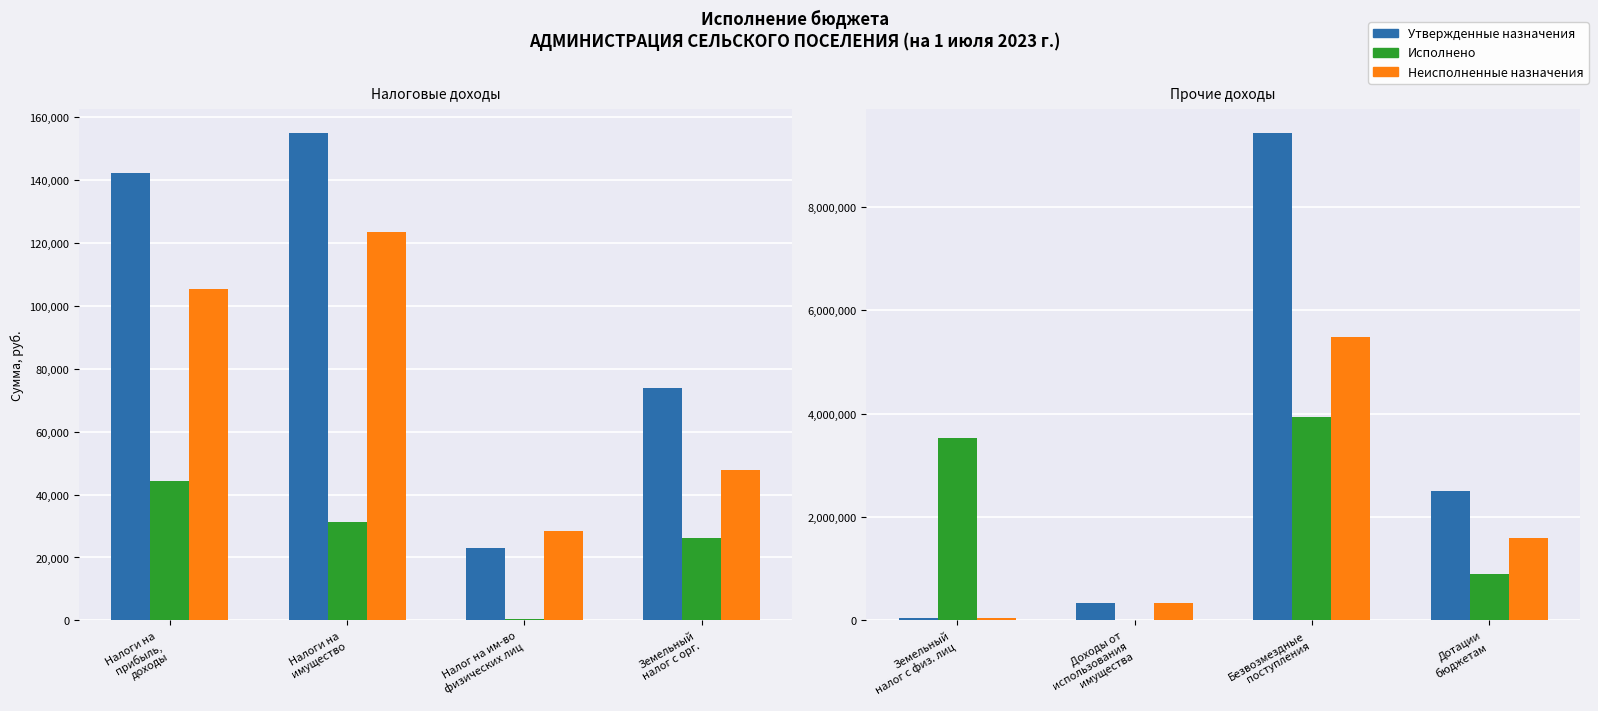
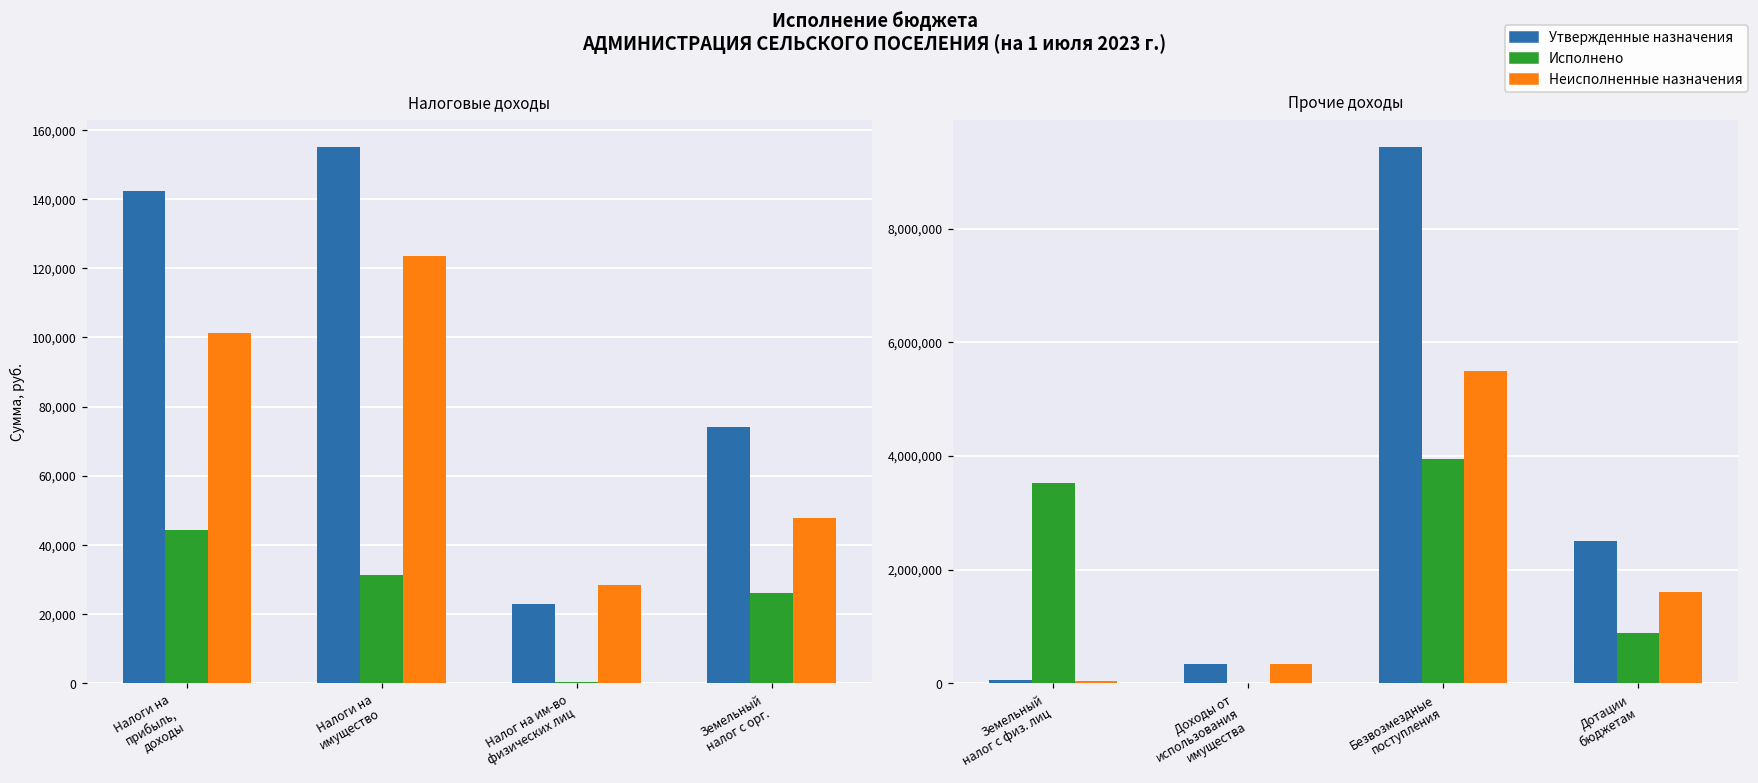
  {
    "Налоговые доходы": {
      "Утвержденные назначения": {
        "Налоги на прибыль, доходы": "142,000",
        "Налоги на имущество": "155,000",
        "Налог на им-во физических лиц": "23,000",
        "Земельный налог с орг.": "74,000"
      },
      "Исполнено": {
        "Налоги на прибыль, доходы": "44,000",
        "Налоги на имущество": "31,000",
        "Земельный налог с орг.": "26,000"
      },
      "Неисполненные назначения": {
-       "Налоги на прибыль, доходы": "105,000",
+       "Налоги на прибыль, доходы": "101,000",
        "Налоги на имущество": "124,000",
        "Налог на им-во физических лиц": "29,000",
        "Земельный налог с орг.": "48,000"
      }
    },
    "Прочие доходы": {
      "Утвержденные назначения": {
        "Земельный налог с физ. лиц": "100,000",
        "Доходы от использования имущества": "300,000",
        "Безвозмездные поступления": "9,400,000",
        "Дотации бюджетам": "2,500,000"
      },
      "Исполнено": {
        "Земельный налог с физ. лиц": "3,500,000",
        "Доходы от использования имущества": "0",
        "Безвозмездные поступления": "3,900,000",
        "Дотации бюджетам": "900,000"
      },
      "Неисполненные назначения": {
        "Доходы от использования имущества": "300,000",
        "Безвозмездные поступления": "5,500,000",
        "Дотации бюджетам": "1,600,000"
      }
    }
  }
